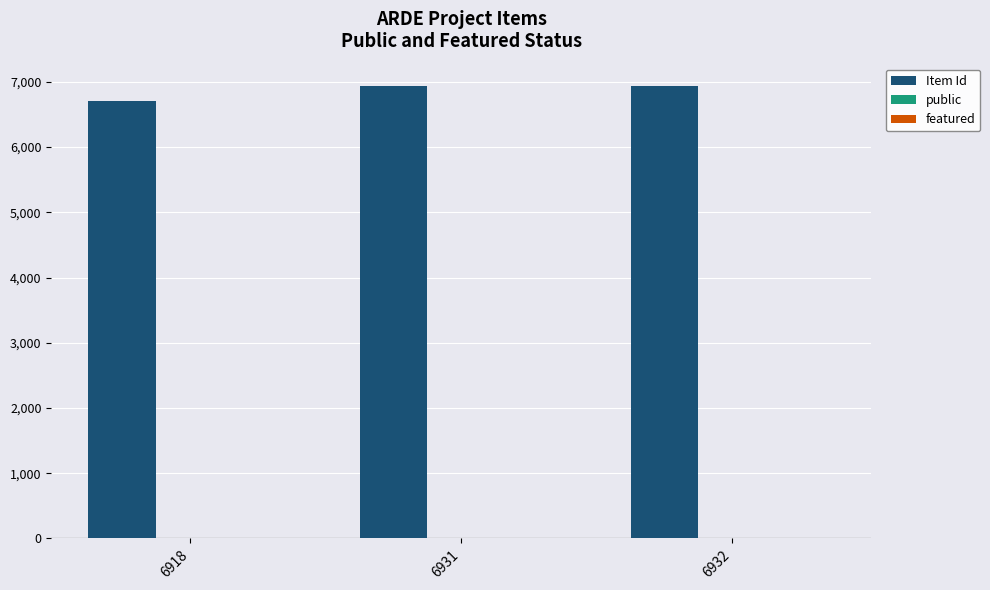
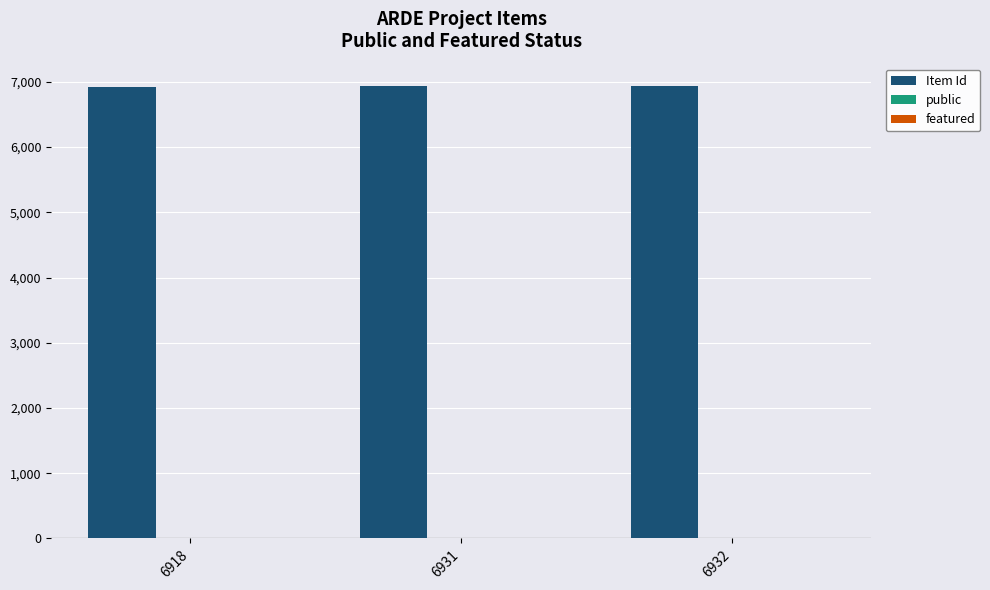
  {
    "Item Id": {
-     "6918": "6,700",
+     "6918": "6,900",
      "6931": "6,900",
      "6932": "6,900"
    },
    "featured": {
      "6918": "0",
      "6931": "0",
      "6932": "0"
    }
  }
